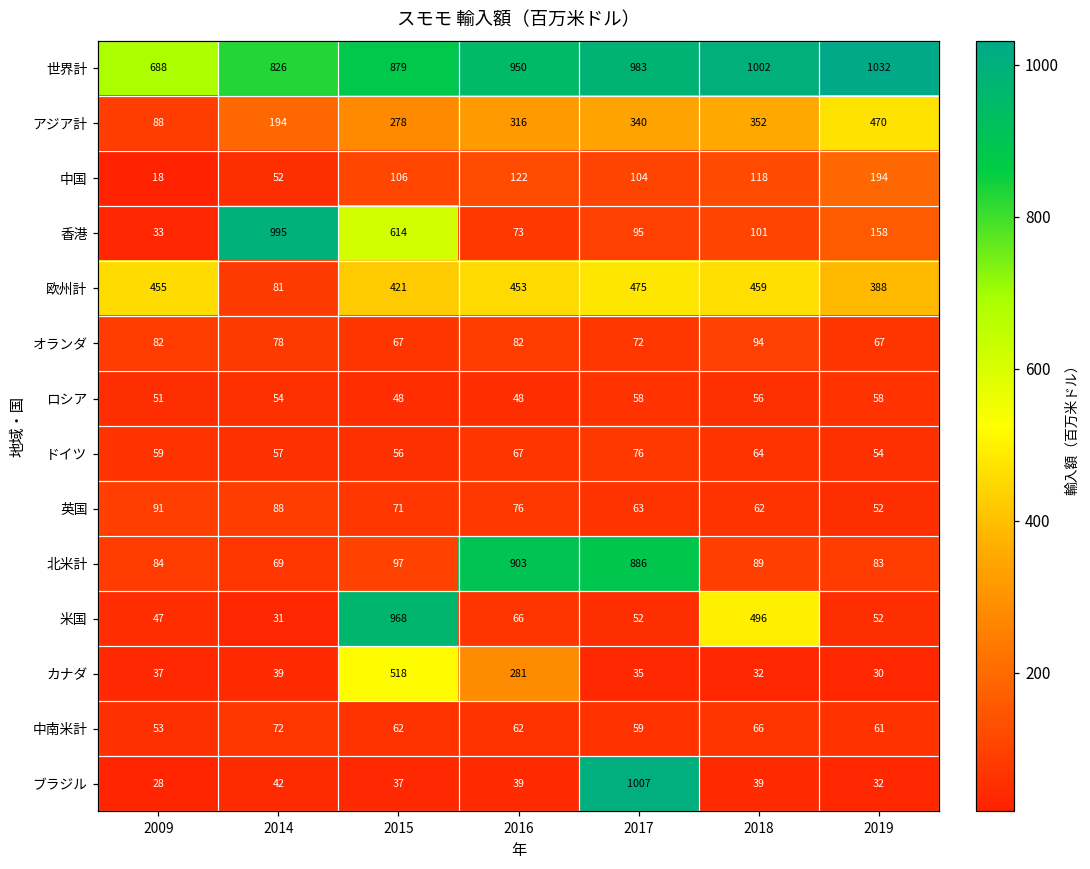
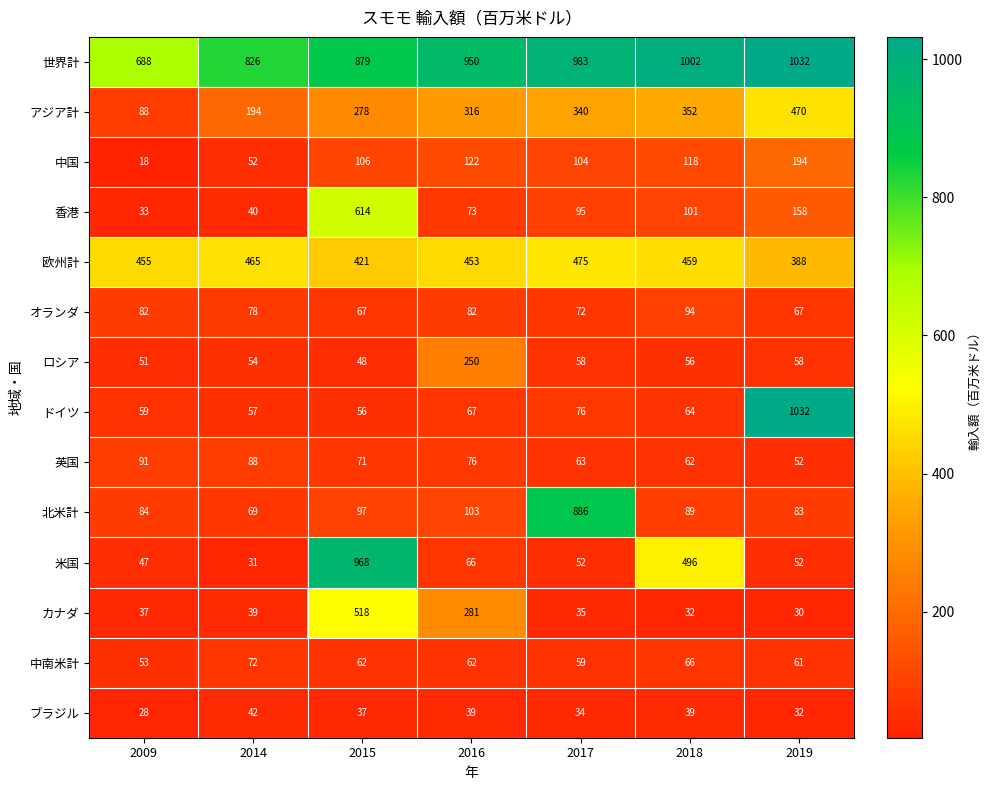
  {
    "世界計": {
      "2009": 688,
      "2014": 826,
      "2015": 879,
      "2016": 950,
      "2017": 983,
      "2018": 1002,
      "2019": 1032
    },
    "アジア計": {
      "2009": 88,
      "2014": 194,
      "2015": 278,
      "2016": 316,
      "2017": 340,
      "2018": 352,
      "2019": 470
    },
    "中国": {
      "2009": 18,
      "2014": 52,
      "2015": 106,
      "2016": 122,
      "2017": 104,
      "2018": 118,
      "2019": 194
    },
    "香港": {
      "2009": 33,
-     "2014": 995,
+     "2014": 40,
      "2015": 614,
      "2016": 73,
      "2017": 95,
      "2018": 101,
      "2019": 158
    },
    "欧州計": {
      "2009": 455,
-     "2014": 81,
+     "2014": 465,
      "2015": 421,
      "2016": 453,
      "2017": 475,
      "2018": 459,
      "2019": 388
    },
    "オランダ": {
      "2009": 82,
      "2014": 78,
      "2015": 67,
      "2016": 82,
      "2017": 72,
      "2018": 94,
      "2019": 67
    },
    "ロシア": {
      "2009": 51,
      "2014": 54,
      "2015": 48,
-     "2016": 48,
+     "2016": 250,
      "2017": 58,
      "2018": 56,
      "2019": 58
    },
    "ドイツ": {
      "2009": 59,
      "2014": 57,
      "2015": 56,
      "2016": 67,
      "2017": 76,
      "2018": 64,
-     "2019": 54
+     "2019": 1032
    },
    "英国": {
      "2009": 91,
      "2014": 88,
      "2015": 71,
      "2016": 76,
      "2017": 63,
      "2018": 62,
      "2019": 52
    },
    "北米計": {
      "2009": 84,
      "2014": 69,
      "2015": 97,
-     "2016": 903,
+     "2016": 103,
      "2017": 886,
      "2018": 89,
      "2019": 83
    },
    "米国": {
      "2009": 47,
      "2014": 31,
      "2015": 968,
      "2016": 66,
      "2017": 52,
      "2018": 496,
      "2019": 52
    },
    "カナダ": {
      "2009": 37,
      "2014": 39,
      "2015": 518,
      "2016": 281,
      "2017": 35,
      "2018": 32,
      "2019": 30
    },
    "中南米計": {
      "2009": 53,
      "2014": 72,
      "2015": 62,
      "2016": 62,
      "2017": 59,
      "2018": 66,
      "2019": 61
    },
    "ブラジル": {
      "2009": 28,
      "2014": 42,
      "2015": 37,
      "2016": 39,
-     "2017": 1007,
+     "2017": 34,
      "2018": 39,
      "2019": 32
    }
  }
